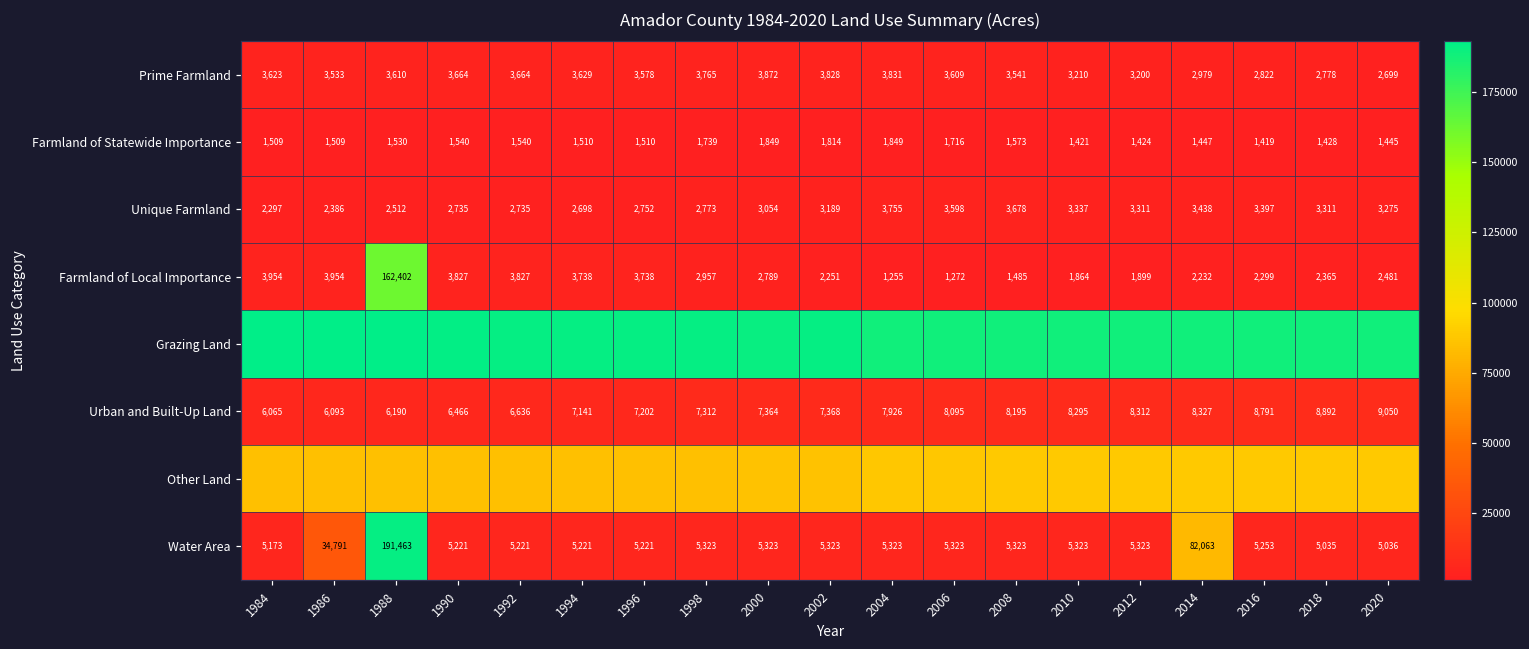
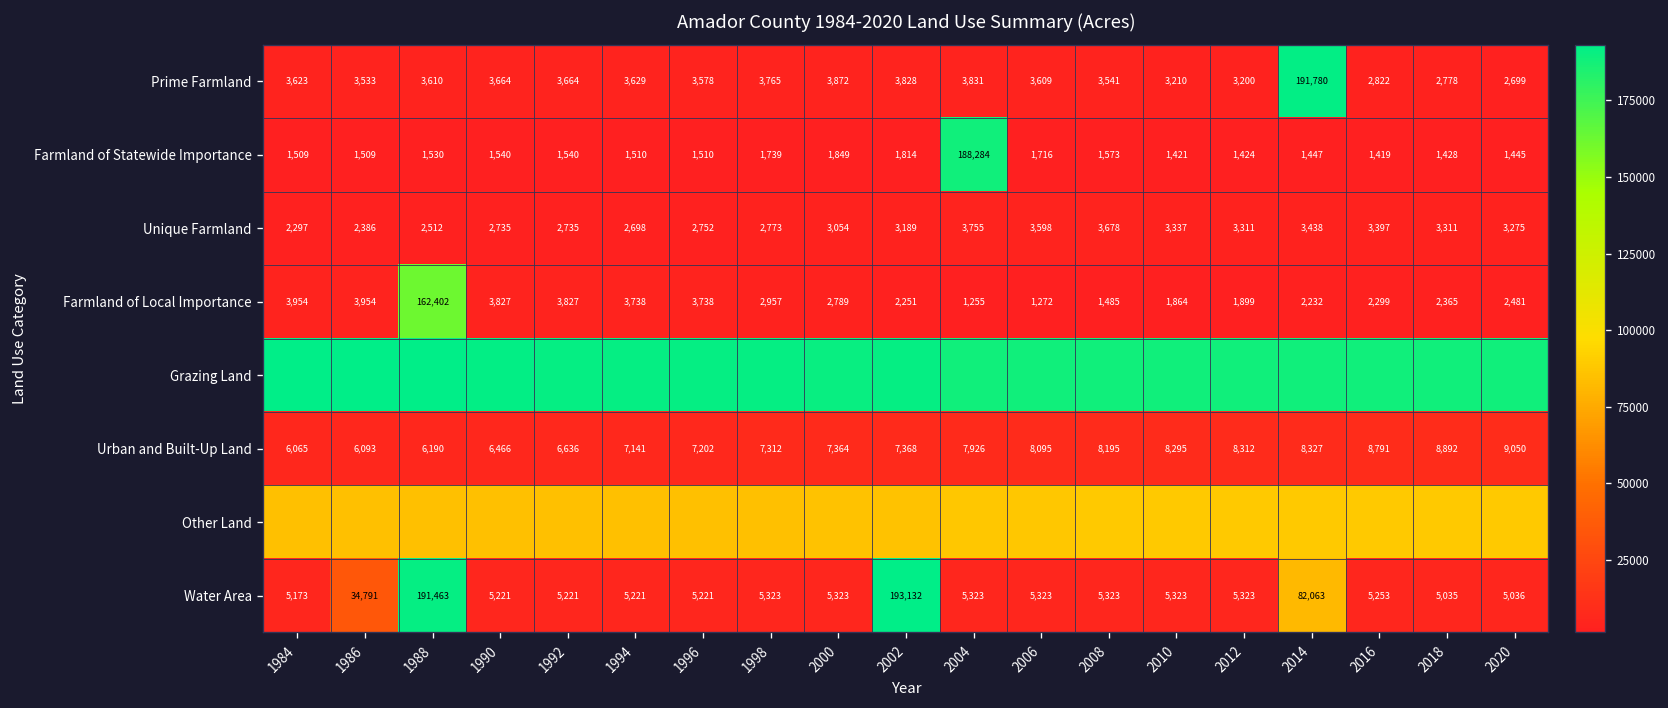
  {
    "Prime Farmland": {
      "1984": "3,623",
      "1986": "3,533",
      "1988": "3,610",
      "1990": "3,664",
      "1992": "3,664",
      "1994": "3,629",
      "1996": "3,578",
      "1998": "3,765",
      "2000": "3,872",
      "2002": "3,828",
      "2004": "3,831",
      "2006": "3,609",
      "2008": "3,541",
      "2010": "3,210",
      "2012": "3,200",
-     "2014": "2,979",
+     "2014": "191,780",
      "2016": "2,822",
      "2018": "2,778",
      "2020": "2,699"
    },
    "Farmland of Statewide Importance": {
      "1984": "1,509",
      "1986": "1,509",
      "1988": "1,530",
      "1990": "1,540",
      "1992": "1,540",
      "1994": "1,510",
      "1996": "1,510",
      "1998": "1,739",
      "2000": "1,849",
      "2002": "1,814",
-     "2004": "1,849",
+     "2004": "188,284",
      "2006": "1,716",
      "2008": "1,573",
      "2010": "1,421",
      "2012": "1,424",
      "2014": "1,447",
      "2016": "1,419",
      "2018": "1,428",
      "2020": "1,445"
    },
    "Unique Farmland": {
      "1984": "2,297",
      "1986": "2,386",
      "1988": "2,512",
      "1990": "2,735",
      "1992": "2,735",
      "1994": "2,698",
      "1996": "2,752",
      "1998": "2,773",
      "2000": "3,054",
      "2002": "3,189",
      "2004": "3,755",
      "2006": "3,598",
      "2008": "3,678",
      "2010": "3,337",
      "2012": "3,311",
      "2014": "3,438",
      "2016": "3,397",
      "2018": "3,311",
      "2020": "3,275"
    },
    "Farmland of Local Importance": {
      "1984": "3,954",
      "1986": "3,954",
      "1988": "162,402",
      "1990": "3,827",
      "1992": "3,827",
      "1994": "3,738",
      "1996": "3,738",
      "1998": "2,957",
      "2000": "2,789",
      "2002": "2,251",
      "2004": "1,255",
      "2006": "1,272",
      "2008": "1,485",
      "2010": "1,864",
      "2012": "1,899",
      "2014": "2,232",
      "2016": "2,299",
      "2018": "2,365",
      "2020": "2,481"
    },
    "Urban and Built-Up Land": {
      "1984": "6,065",
      "1986": "6,093",
      "1988": "6,190",
      "1990": "6,466",
      "1992": "6,636",
      "1994": "7,141",
      "1996": "7,202",
      "1998": "7,312",
      "2000": "7,364",
      "2002": "7,368",
      "2004": "7,926",
      "2006": "8,095",
      "2008": "8,195",
      "2010": "8,295",
      "2012": "8,312",
      "2014": "8,327",
      "2016": "8,791",
      "2018": "8,892",
      "2020": "9,050"
    },
    "Water Area": {
      "1984": "5,173",
      "1986": "34,791",
      "1988": "191,463",
      "1990": "5,221",
      "1992": "5,221",
      "1994": "5,221",
      "1996": "5,221",
      "1998": "5,323",
      "2000": "5,323",
-     "2002": "5,323",
+     "2002": "193,132",
      "2004": "5,323",
      "2006": "5,323",
      "2008": "5,323",
      "2010": "5,323",
      "2012": "5,323",
      "2014": "82,063",
      "2016": "5,253",
      "2018": "5,035",
      "2020": "5,036"
    }
  }
